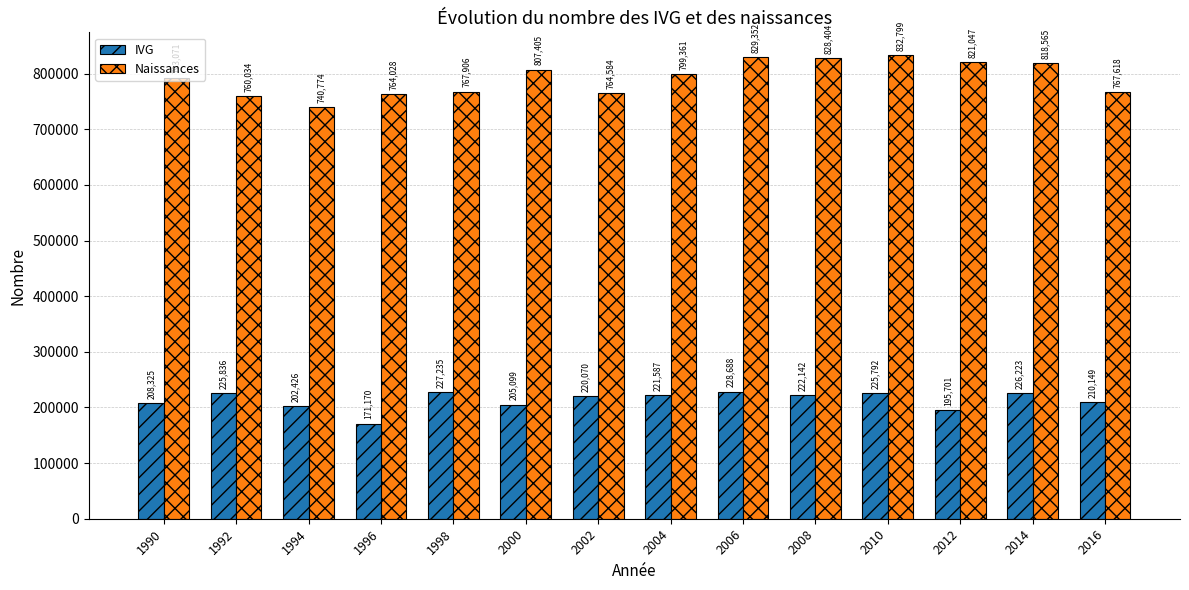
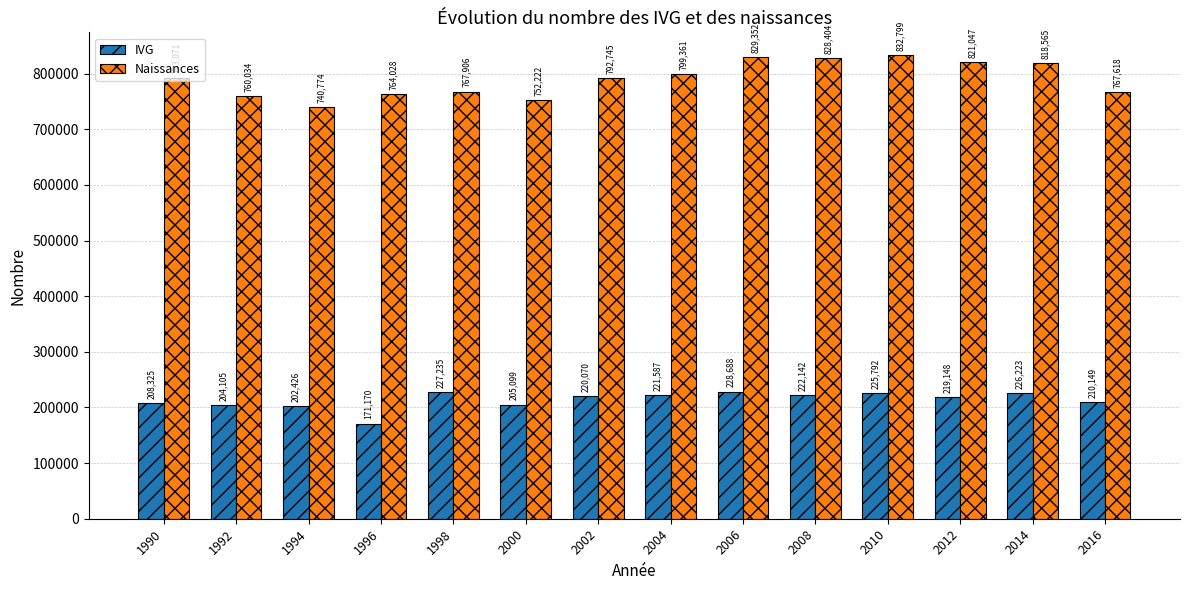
  {
    "IVG": {
      "1990": "208,325",
-     "1992": "225,836",
+     "1992": "204,105",
      "1994": "202,426",
      "1996": "171,170",
      "1998": "227,235",
      "2000": "205,099",
      "2002": "220,070",
      "2004": "221,587",
      "2006": "228,688",
      "2008": "222,142",
      "2010": "225,792",
-     "2012": "195,701",
+     "2012": "219,148",
      "2014": "226,223",
      "2016": "210,149"
    },
    "Naissances": {
      "1992": "760,034",
      "1994": "740,774",
      "1996": "764,028",
      "1998": "767,906",
-     "2000": "807,405",
-     "2002": "764,584",
+     "2000": "752,222",
+     "2002": "792,745",
      "2004": "799,361",
      "2006": "829,352",
      "2008": "828,404",
      "2010": "832,799",
      "2012": "821,047",
      "2014": "818,565",
      "2016": "767,618"
    }
  }
